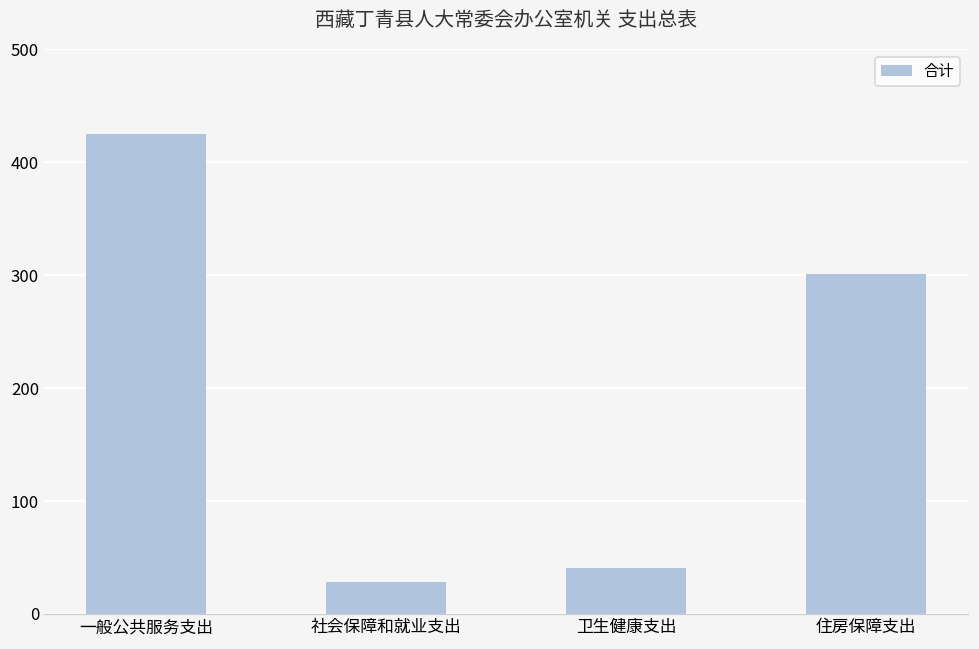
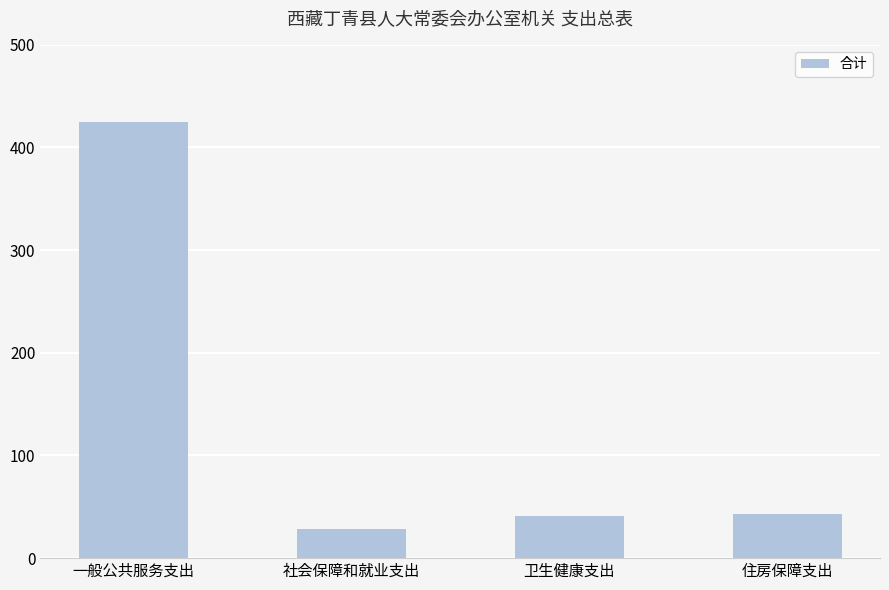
  {
    "一般公共服务支出": 425,
    "社会保障和就业支出": 29,
    "卫生健康支出": 41,
-   "住房保障支出": 301
+   "住房保障支出": 43
  }
